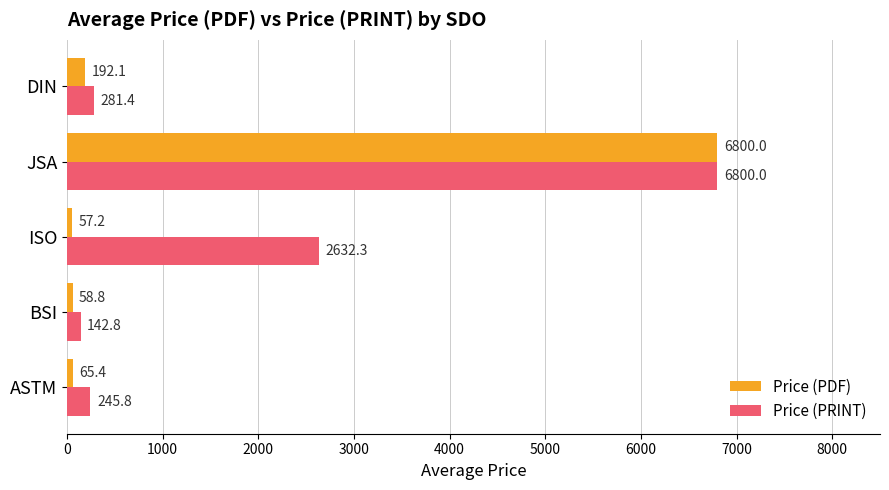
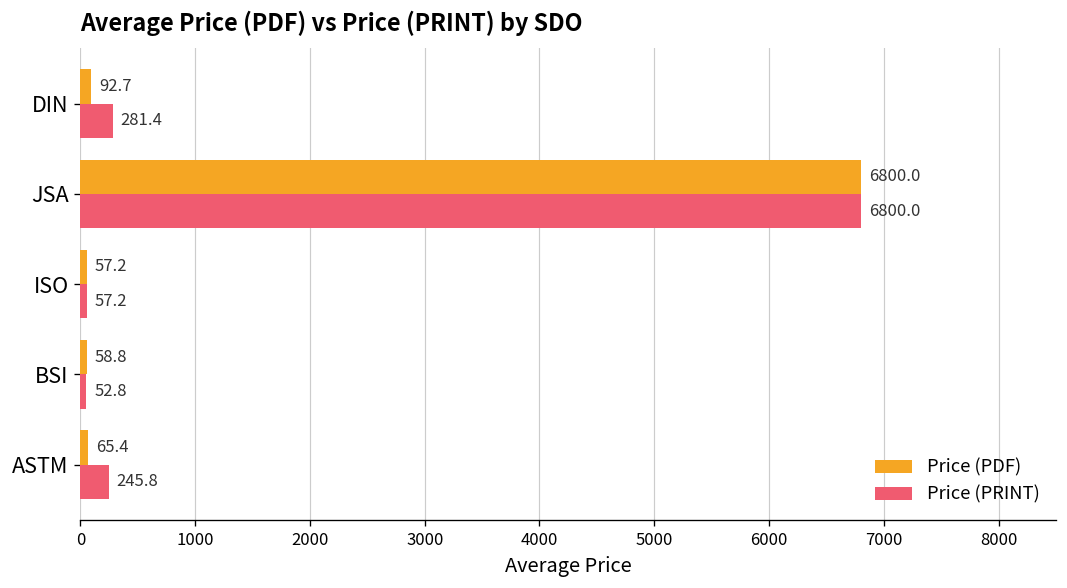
  {
    "Price (PDF)": {
-     "DIN": 192.1,
+     "DIN": 92.7,
      "JSA": 6800.0,
      "ISO": 57.2,
      "BSI": 58.8,
      "ASTM": 65.4
    },
    "Price (PRINT)": {
      "DIN": 281.4,
      "JSA": 6800.0,
-     "ISO": 2632.3,
-     "BSI": 142.8,
+     "ISO": 57.2,
+     "BSI": 52.8,
      "ASTM": 245.8
    }
  }
